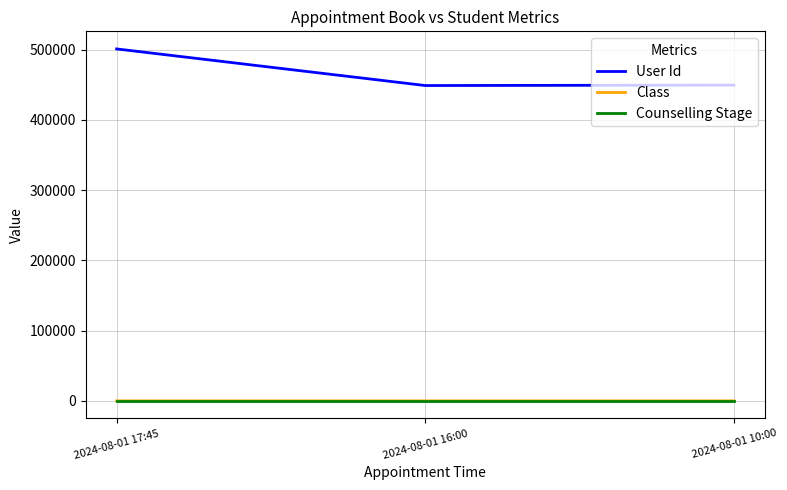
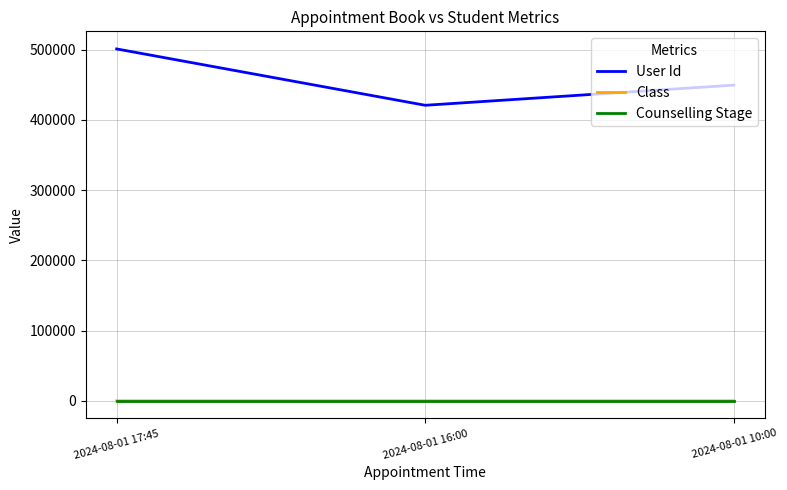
  {
    "User Id": {
      "2024-08-01 17:45": 500000,
-     "2024-08-01 16:00": 450000
+     "2024-08-01 16:00": 420000
    },
    "Counselling Stage": {
      "2024-08-01 17:45": 0,
      "2024-08-01 16:00": 0,
      "2024-08-01 10:00": 0
    }
  }
